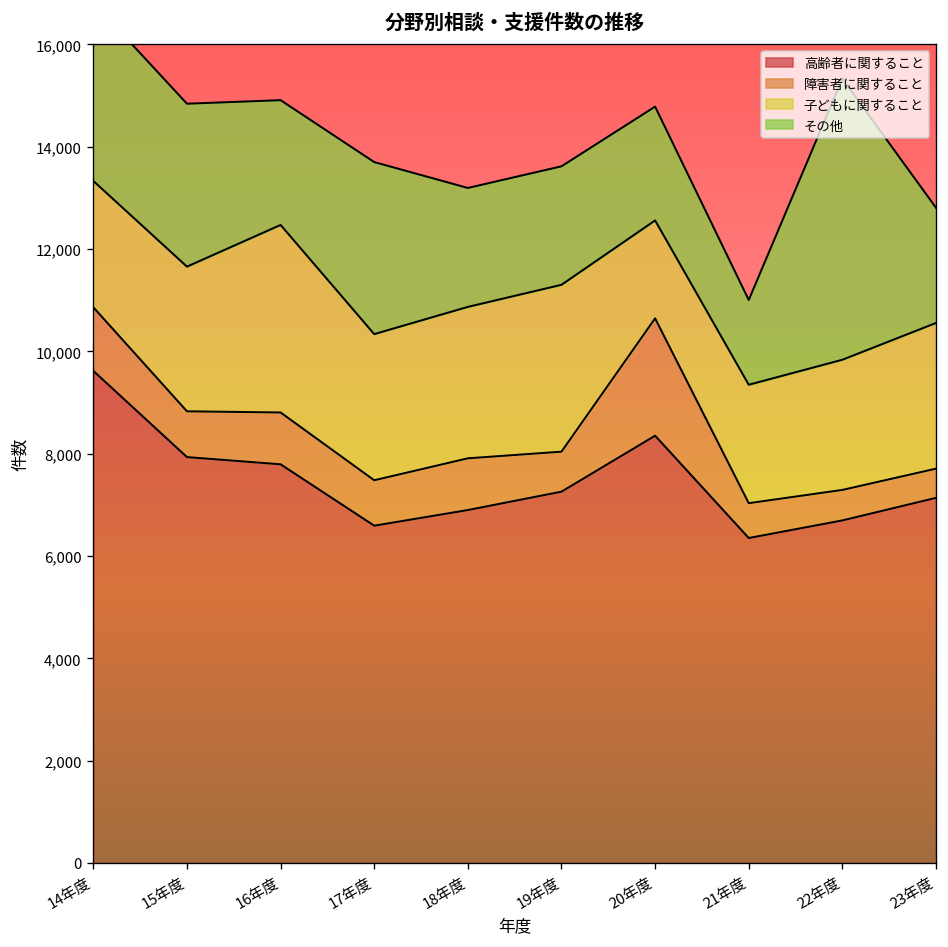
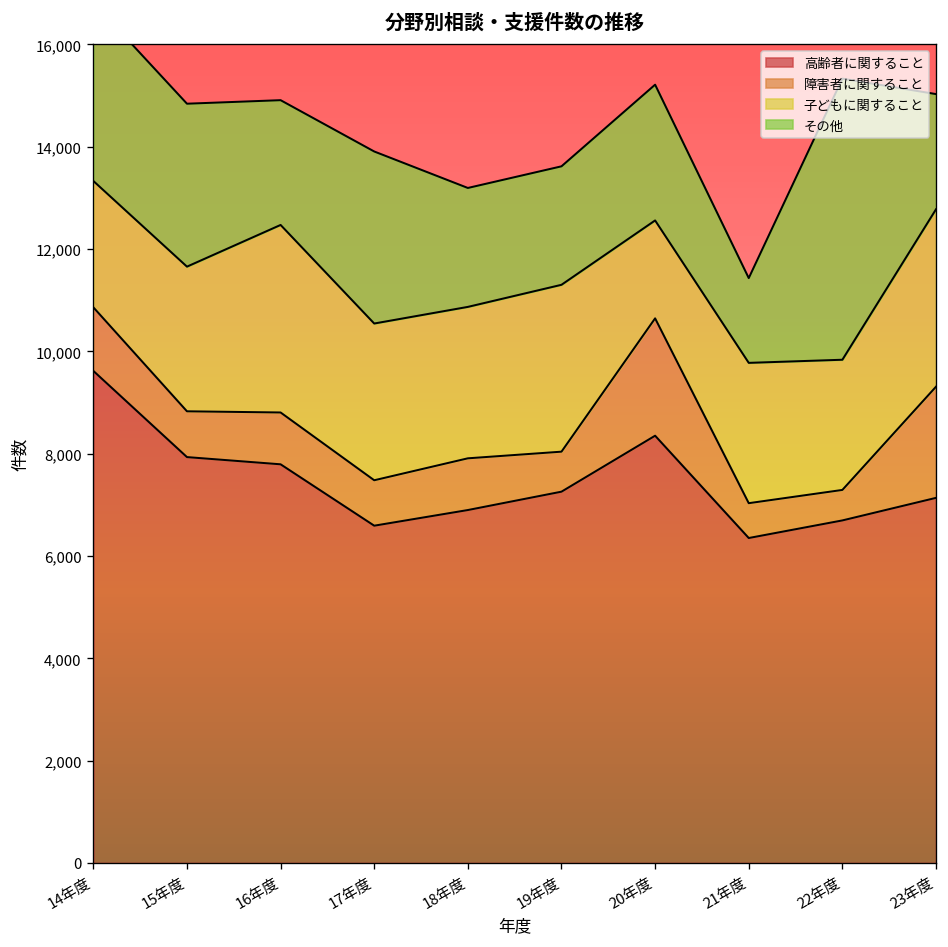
  {
    "高齢者に関すること": {
      "14年度": "9,600",
      "15年度": "7,900",
      "16年度": "7,800",
      "17年度": "6,600",
      "18年度": "6,900",
      "19年度": "7,300",
      "20年度": "8,400",
      "21年度": "6,400",
      "22年度": "6,700",
      "23年度": "7,100"
    },
    "障害者に関すること": {
      "14年度": "1,200",
      "15年度": "900",
      "16年度": "1,000",
      "17年度": "900",
      "18年度": "1,000",
      "19年度": "800",
      "20年度": "2,300",
      "21年度": "700",
      "22年度": "600",
-     "23年度": "600"
+     "23年度": "2,200"
    },
    "子どもに関すること": {
      "14年度": "2,500",
      "15年度": "2,800",
      "16年度": "3,700",
-     "17年度": "2,900",
+     "17年度": "3,100",
      "18年度": "3,000",
      "19年度": "3,300",
      "20年度": "1,900",
-     "21年度": "2,300",
+     "21年度": "2,700",
      "22年度": "2,500",
-     "23年度": "2,800"
+     "23年度": "3,500"
    },
    "その他": {
      "15年度": "3,200",
      "16年度": "2,400",
      "17年度": "3,400",
      "18年度": "2,300",
      "19年度": "2,300",
-     "20年度": "2,200",
+     "20年度": "2,700",
      "21年度": "1,700",
      "23年度": "2,300"
    }
  }
